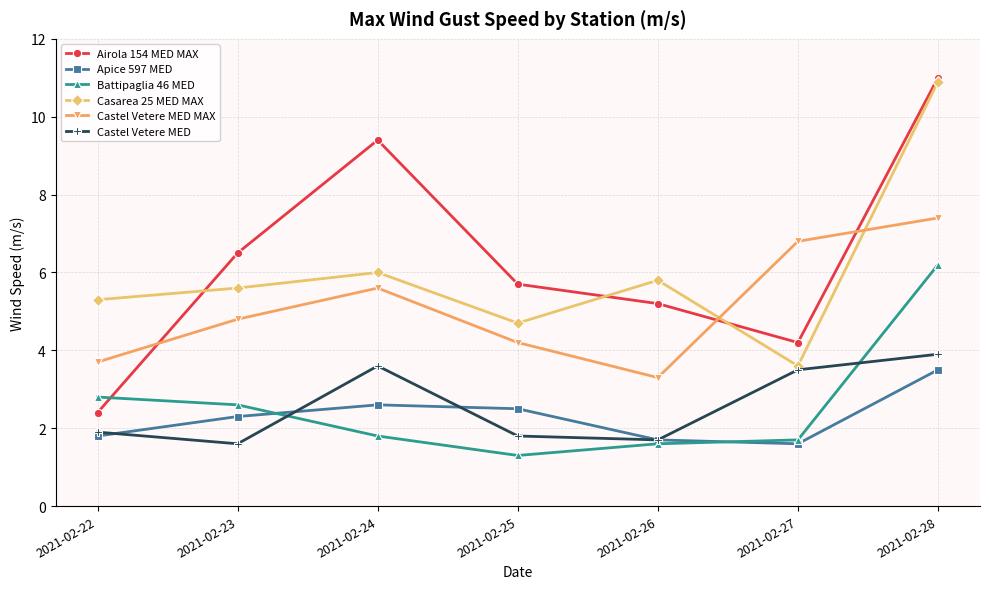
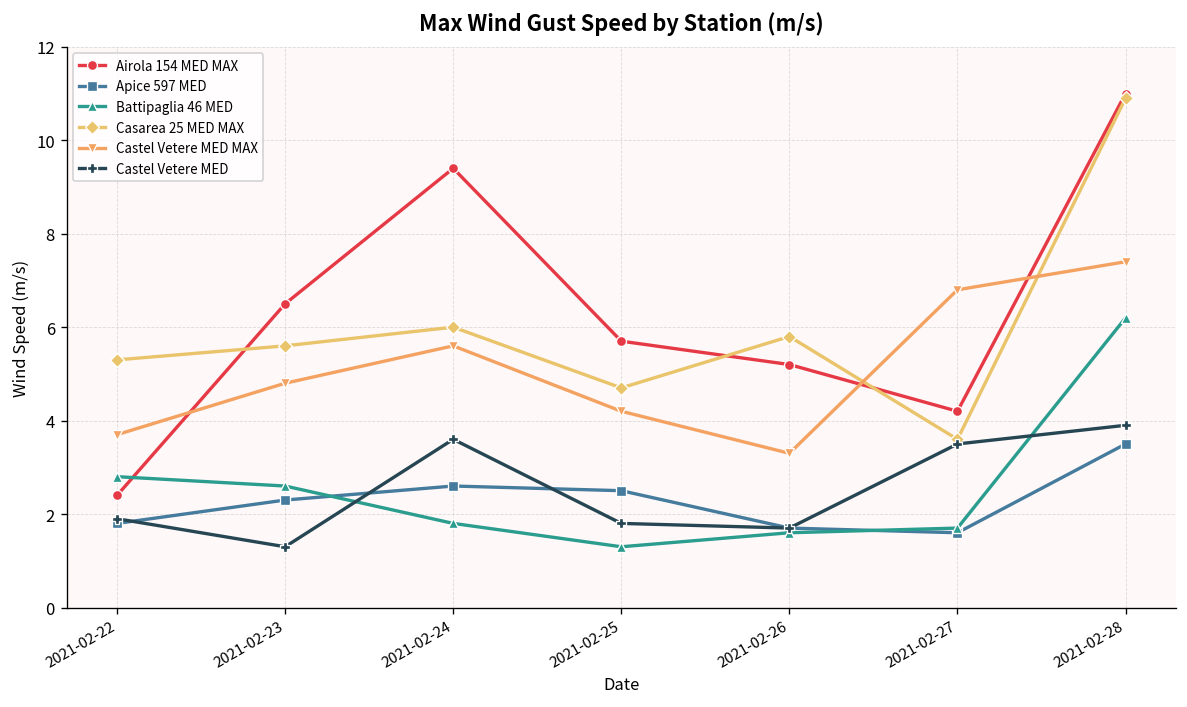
  {
    "Airola 154 MED MAX": {
      "2021-02-22": 2.4,
      "2021-02-23": 6.5,
      "2021-02-24": 9.4,
      "2021-02-25": 5.7,
      "2021-02-26": 5.2,
      "2021-02-27": 4.2,
      "2021-02-28": 11.0
    },
    "Castel Vetere MED": {
      "2021-02-22": 1.9,
-     "2021-02-23": 1.6,
+     "2021-02-23": 1.3,
      "2021-02-24": 3.6,
      "2021-02-25": 1.8,
      "2021-02-27": 3.5,
      "2021-02-28": 3.9
    }
  }
